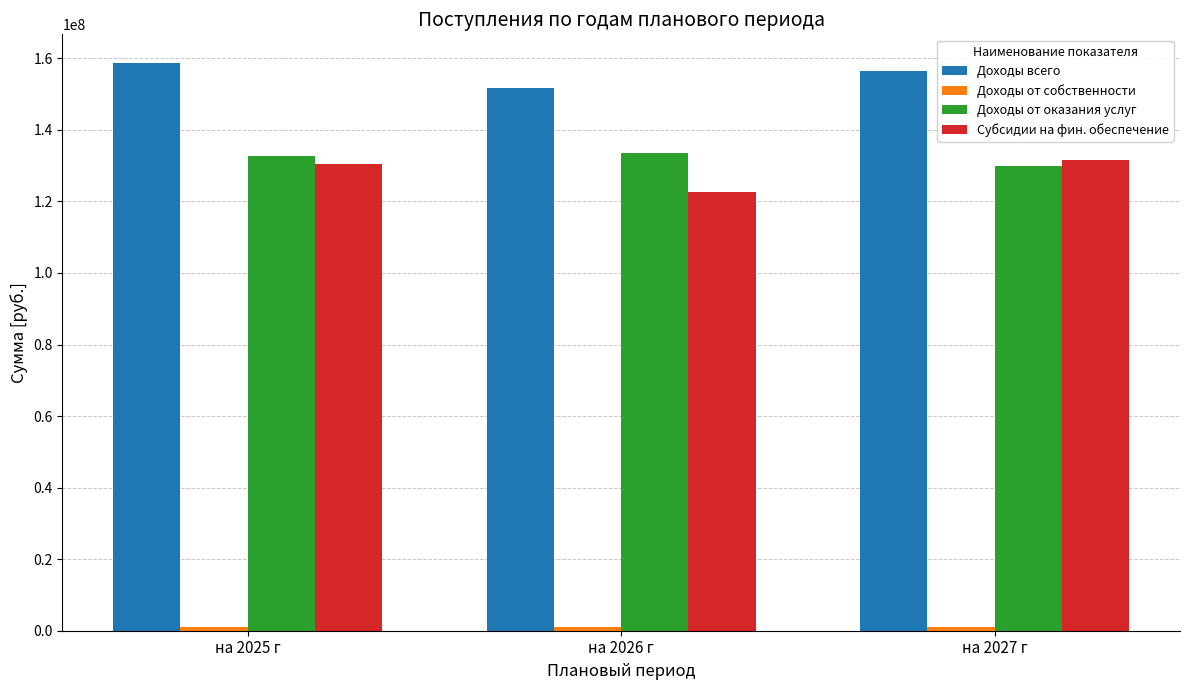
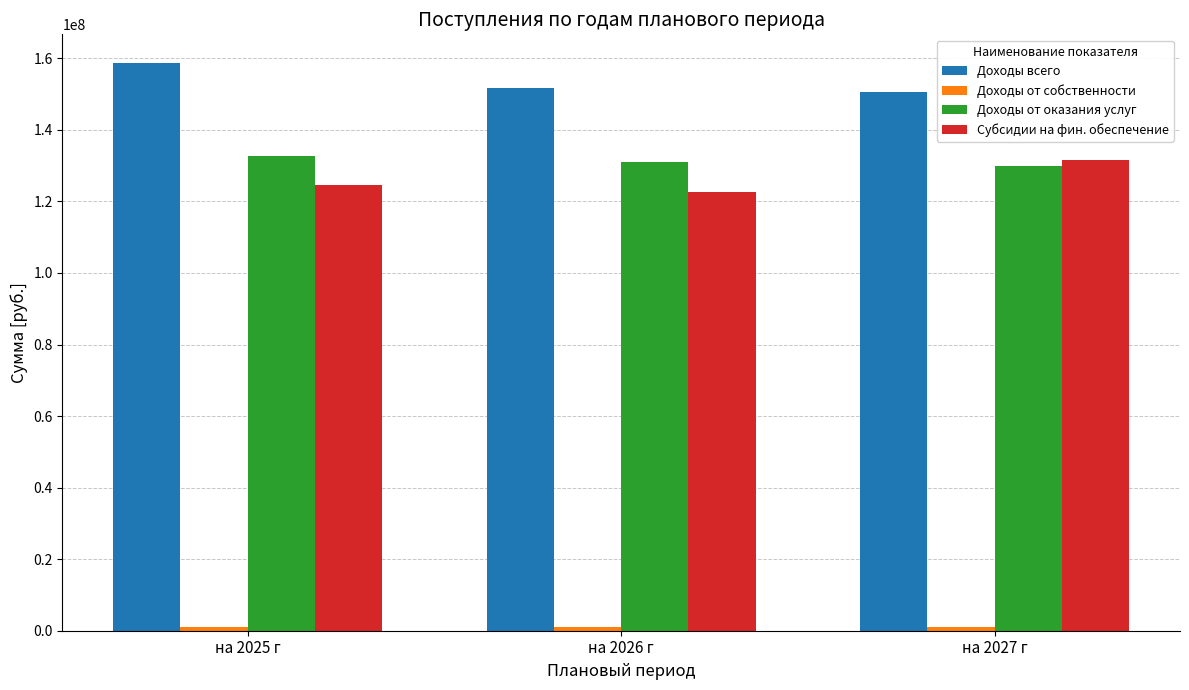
  {
    "Доходы всего": {
      "на 2025 г": 159000000,
      "на 2026 г": 152000000,
-     "на 2027 г": 156000000
+     "на 2027 г": 151000000
    },
    "Доходы от собственности": {
      "на 2025 г": 1000000,
      "на 2026 г": 1000000,
      "на 2027 г": 1000000
    },
    "Доходы от оказания услуг": {
      "на 2025 г": 133000000,
-     "на 2026 г": 134000000,
+     "на 2026 г": 131000000,
      "на 2027 г": 130000000
    },
    "Субсидии на фин. обеспечение": {
-     "на 2025 г": 131000000,
+     "на 2025 г": 125000000,
      "на 2026 г": 123000000,
      "на 2027 г": 131000000
    }
  }
